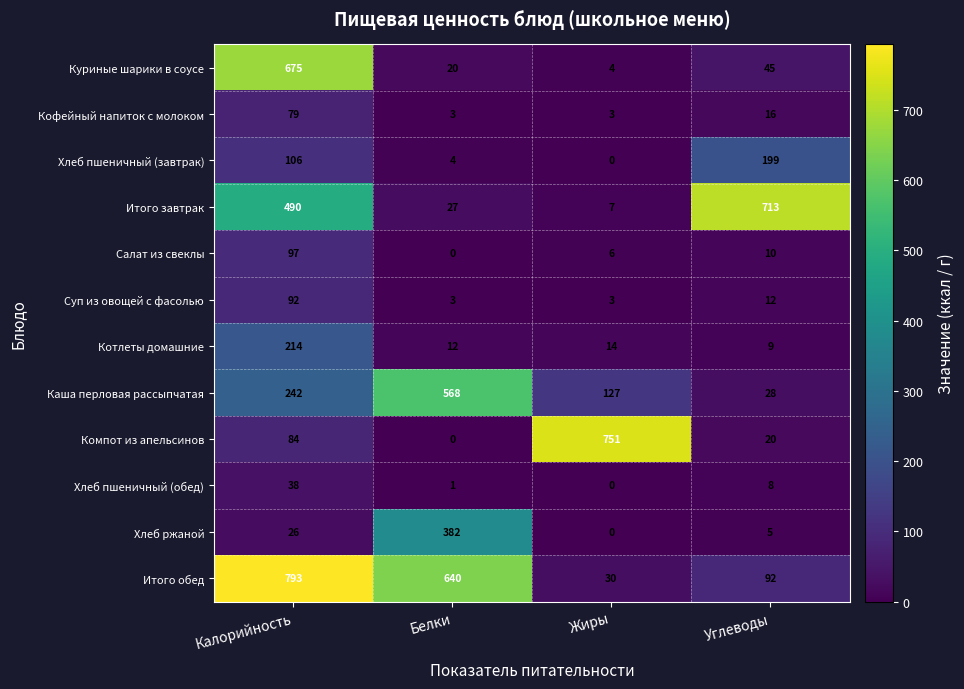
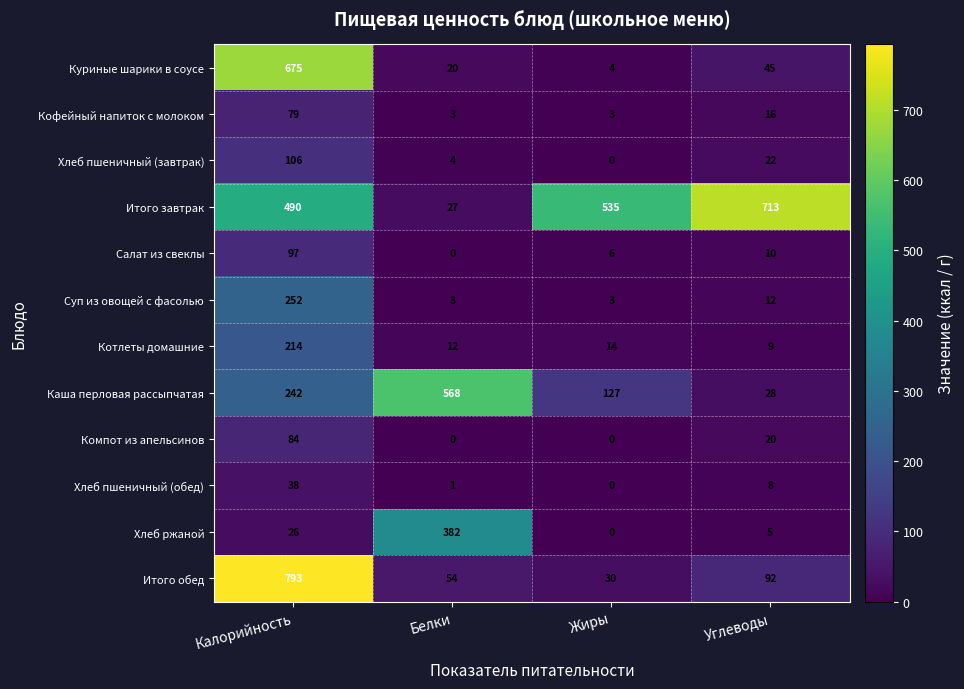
  {
    "Куриные шарики в соусе": {
      "Калорийность": 675,
      "Белки": 20,
      "Жиры": 4,
      "Углеводы": 45
    },
    "Кофейный напиток с молоком": {
      "Калорийность": 79,
      "Белки": 3,
      "Жиры": 3,
      "Углеводы": 16
    },
    "Хлеб пшеничный (завтрак)": {
      "Калорийность": 106,
      "Белки": 4,
      "Жиры": 0,
-     "Углеводы": 199
+     "Углеводы": 22
    },
    "Итого завтрак": {
      "Калорийность": 490,
      "Белки": 27,
-     "Жиры": 7,
+     "Жиры": 535,
      "Углеводы": 713
    },
    "Салат из свеклы": {
      "Калорийность": 97,
      "Белки": 0,
      "Жиры": 6,
      "Углеводы": 10
    },
    "Суп из овощей с фасолью": {
-     "Калорийность": 92,
+     "Калорийность": 252,
      "Белки": 3,
      "Жиры": 3,
      "Углеводы": 12
    },
    "Котлеты домашние": {
      "Калорийность": 214,
      "Белки": 12,
      "Жиры": 14,
      "Углеводы": 9
    },
    "Каша перловая рассыпчатая": {
      "Калорийность": 242,
      "Белки": 568,
      "Жиры": 127,
      "Углеводы": 28
    },
    "Компот из апельсинов": {
      "Калорийность": 84,
      "Белки": 0,
-     "Жиры": 751,
+     "Жиры": 0,
      "Углеводы": 20
    },
    "Хлеб пшеничный (обед)": {
      "Калорийность": 38,
      "Белки": 1,
      "Жиры": 0,
      "Углеводы": 8
    },
    "Хлеб ржаной": {
      "Калорийность": 26,
      "Белки": 382,
      "Жиры": 0,
      "Углеводы": 5
    },
    "Итого обед": {
      "Калорийность": 793,
-     "Белки": 640,
+     "Белки": 54,
      "Жиры": 30,
      "Углеводы": 92
    }
  }
